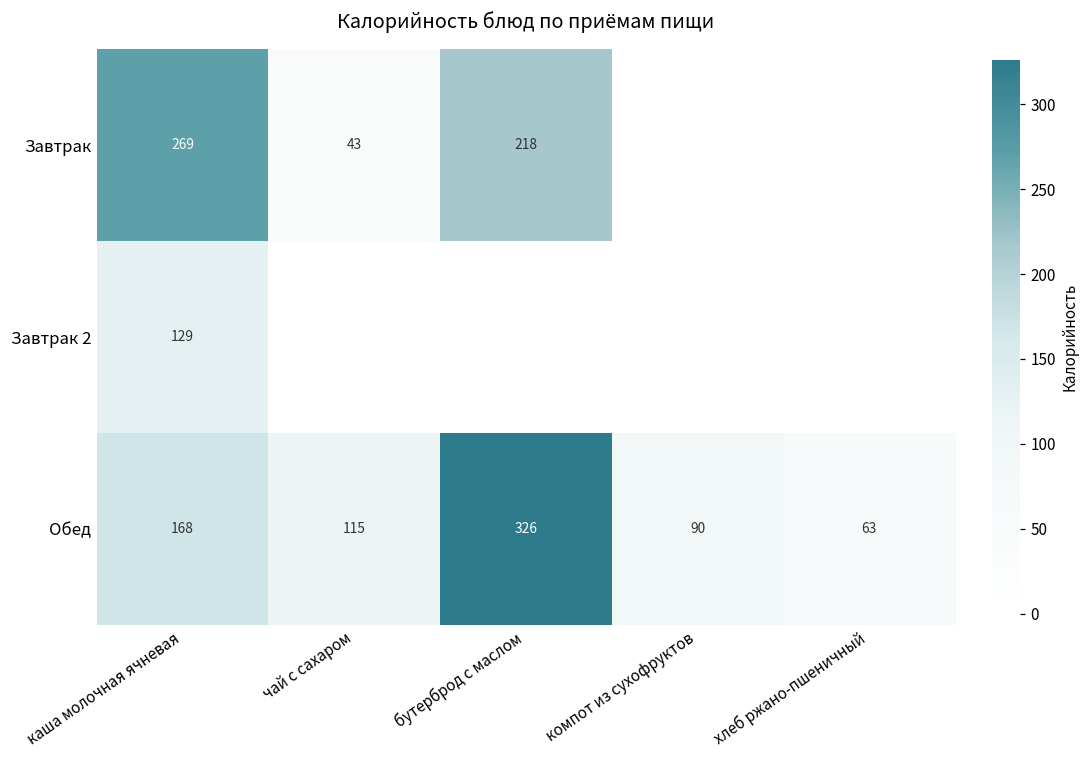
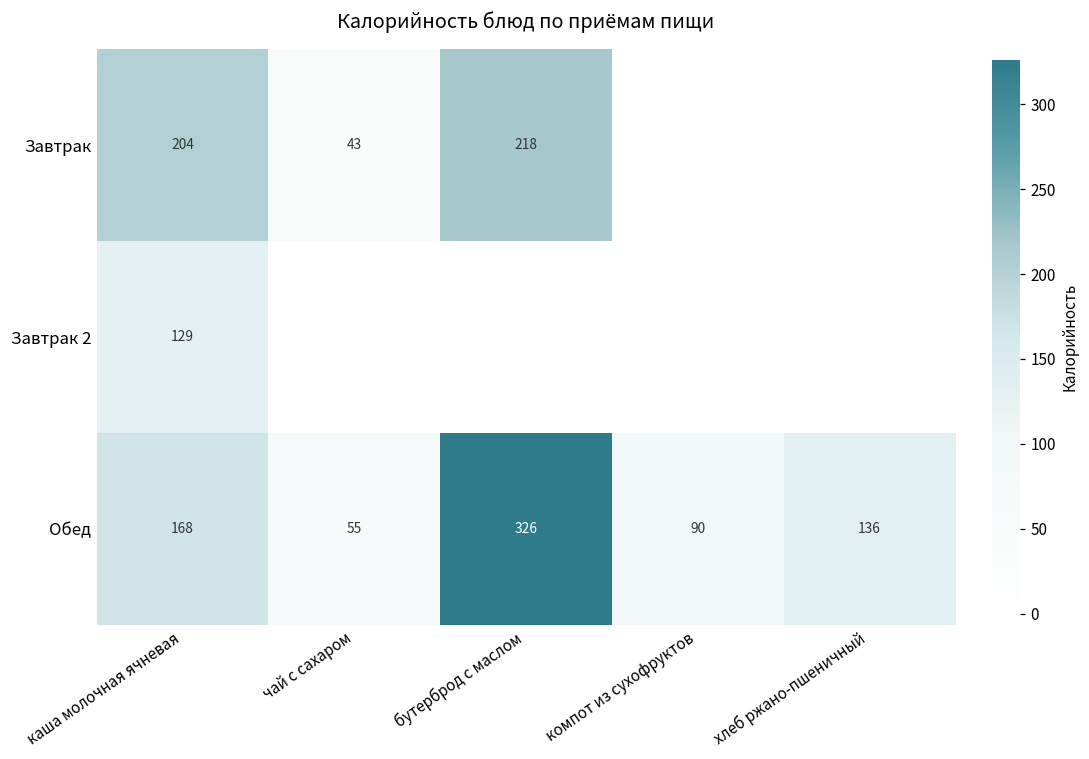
  {
    "Завтрак": {
-     "каша молочная ячневая": 269,
+     "каша молочная ячневая": 204,
      "чай с сахаром": 43,
      "бутерброд с маслом": 218
    },
    "Завтрак 2": {
      "каша молочная ячневая": 129
    },
    "Обед": {
      "каша молочная ячневая": 168,
-     "чай с сахаром": 115,
+     "чай с сахаром": 55,
      "бутерброд с маслом": 326,
      "компот из сухофруктов": 90,
-     "хлеб ржано-пшеничный": 63
+     "хлеб ржано-пшеничный": 136
    }
  }
